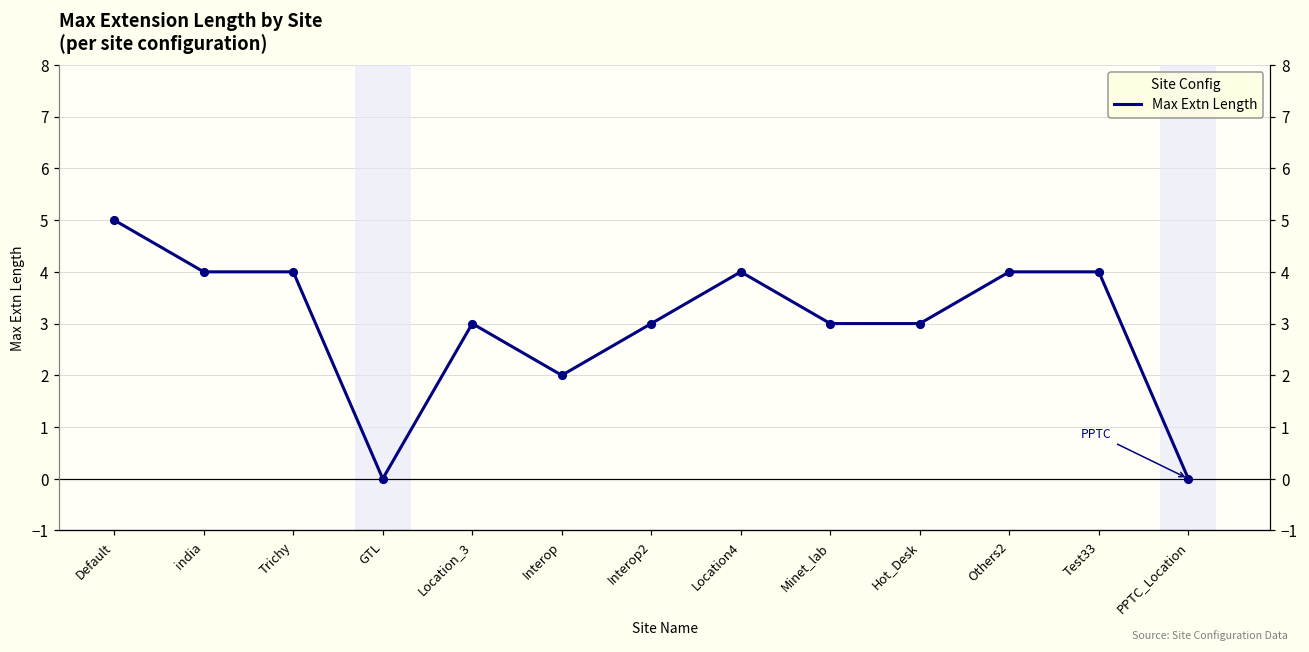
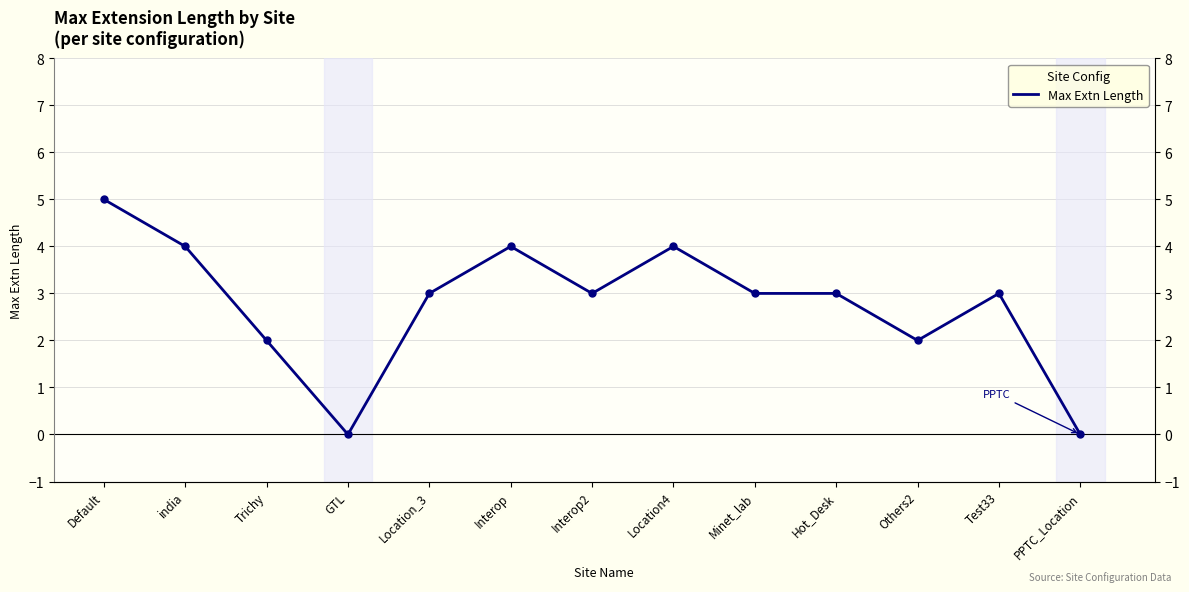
  {
    "Default": 5,
    "india": 4,
-   "Trichy": 4,
+   "Trichy": 2,
    "GTL": 0,
    "Location_3": 3,
-   "Interop": 2,
+   "Interop": 4,
    "Interop2": 3,
    "Location4": 4,
    "Minet_lab": 3,
    "Hot_Desk": 3,
-   "Others2": 4,
-   "Test33": 4,
+   "Others2": 2,
+   "Test33": 3,
    "PPTC_Location": 0
  }
